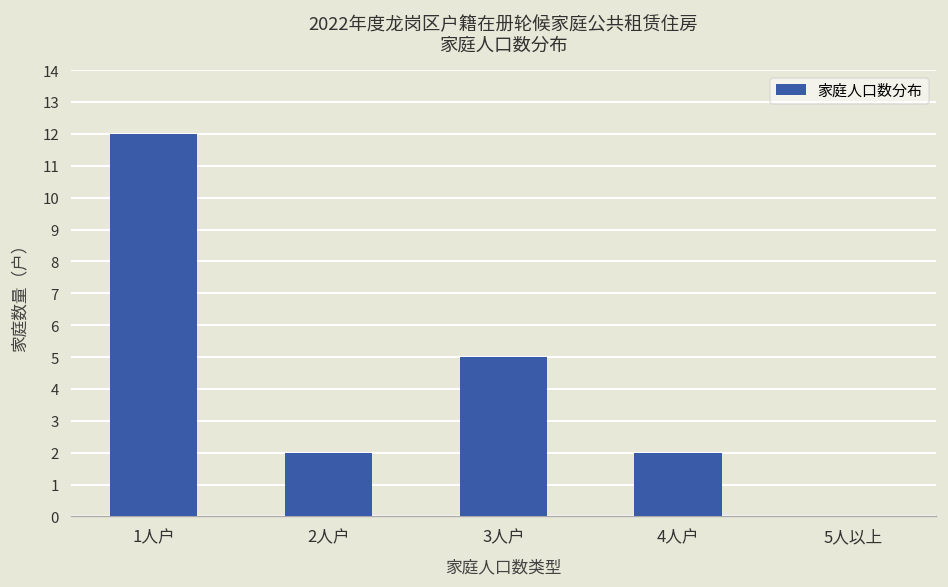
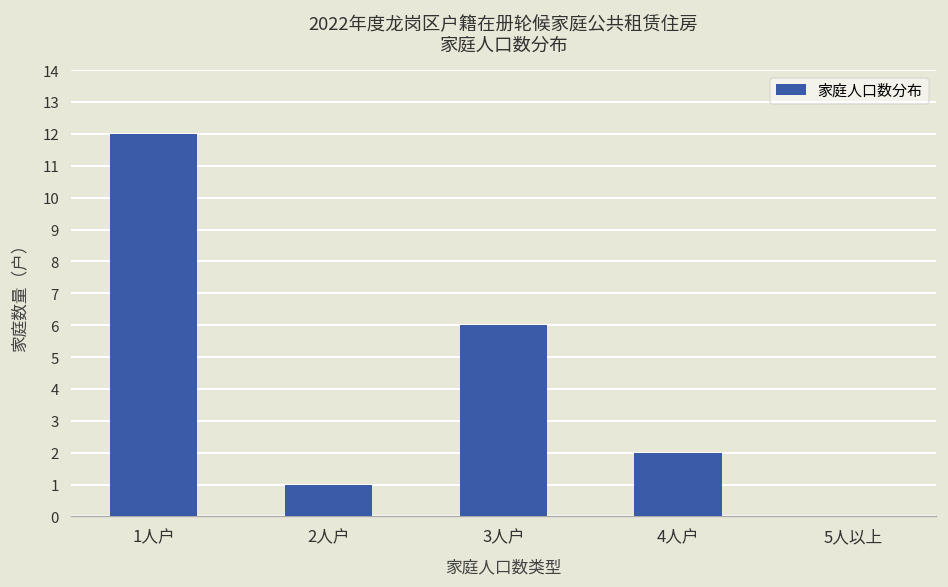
  {
    "1人户": 12,
-   "2人户": 2,
-   "3人户": 5,
+   "2人户": 1,
+   "3人户": 6,
    "4人户": 2,
    "5人以上": 0
  }
